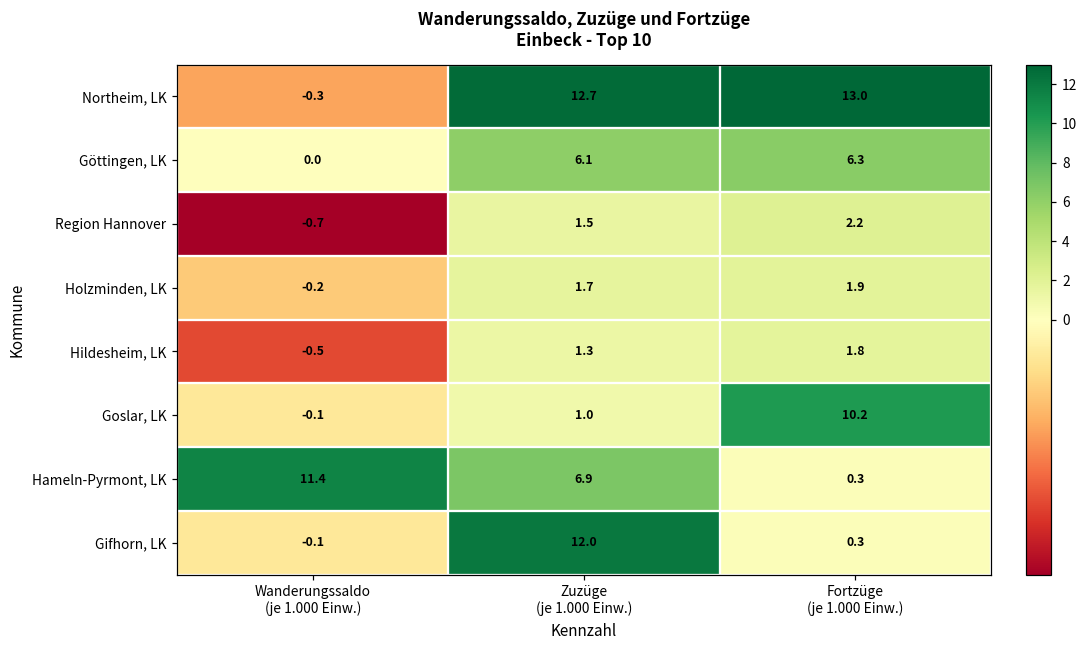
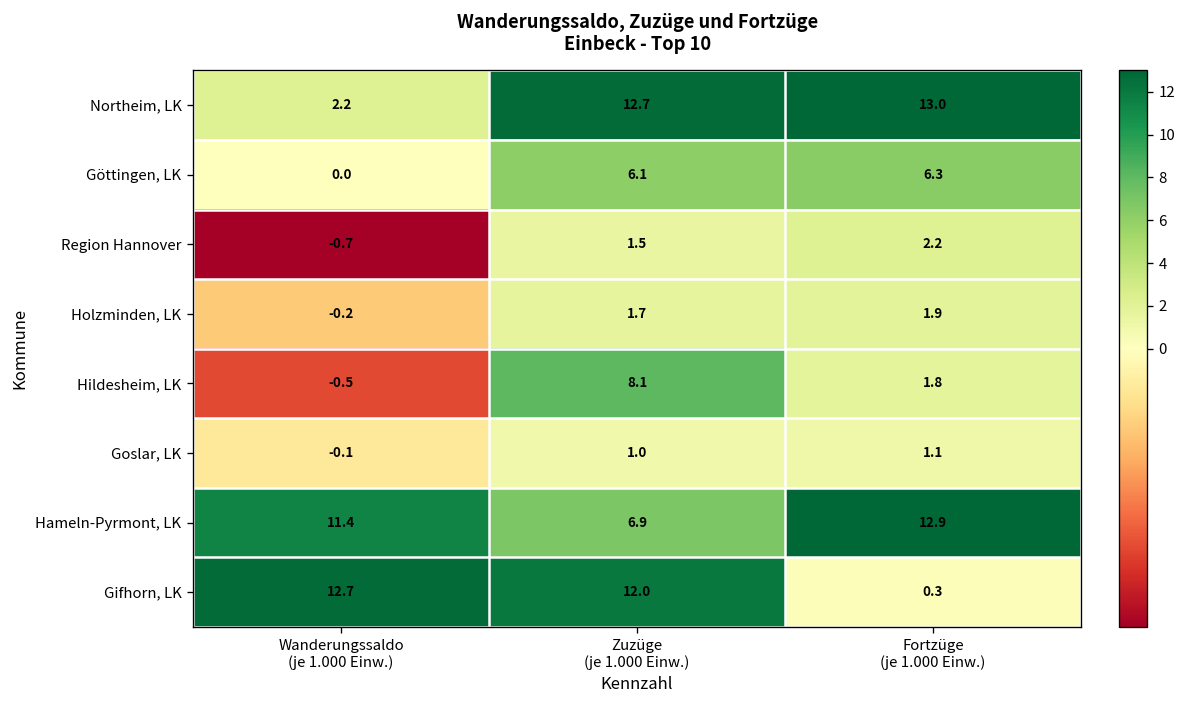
  {
    "Northeim, LK": {
-     "Wanderungssaldo (je 1.000 Einw.)": -0.3,
+     "Wanderungssaldo (je 1.000 Einw.)": 2.2,
      "Zuzüge (je 1.000 Einw.)": 12.7,
      "Fortzüge (je 1.000 Einw.)": 13.0
    },
    "Göttingen, LK": {
      "Wanderungssaldo (je 1.000 Einw.)": 0.0,
      "Zuzüge (je 1.000 Einw.)": 6.1,
      "Fortzüge (je 1.000 Einw.)": 6.3
    },
    "Region Hannover": {
      "Wanderungssaldo (je 1.000 Einw.)": -0.7,
      "Zuzüge (je 1.000 Einw.)": 1.5,
      "Fortzüge (je 1.000 Einw.)": 2.2
    },
    "Holzminden, LK": {
      "Wanderungssaldo (je 1.000 Einw.)": -0.2,
      "Zuzüge (je 1.000 Einw.)": 1.7,
      "Fortzüge (je 1.000 Einw.)": 1.9
    },
    "Hildesheim, LK": {
      "Wanderungssaldo (je 1.000 Einw.)": -0.5,
-     "Zuzüge (je 1.000 Einw.)": 1.3,
+     "Zuzüge (je 1.000 Einw.)": 8.1,
      "Fortzüge (je 1.000 Einw.)": 1.8
    },
    "Goslar, LK": {
      "Wanderungssaldo (je 1.000 Einw.)": -0.1,
      "Zuzüge (je 1.000 Einw.)": 1.0,
-     "Fortzüge (je 1.000 Einw.)": 10.2
+     "Fortzüge (je 1.000 Einw.)": 1.1
    },
    "Hameln-Pyrmont, LK": {
      "Wanderungssaldo (je 1.000 Einw.)": 11.4,
      "Zuzüge (je 1.000 Einw.)": 6.9,
-     "Fortzüge (je 1.000 Einw.)": 0.3
+     "Fortzüge (je 1.000 Einw.)": 12.9
    },
    "Gifhorn, LK": {
-     "Wanderungssaldo (je 1.000 Einw.)": -0.1,
+     "Wanderungssaldo (je 1.000 Einw.)": 12.7,
      "Zuzüge (je 1.000 Einw.)": 12.0,
      "Fortzüge (je 1.000 Einw.)": 0.3
    }
  }
